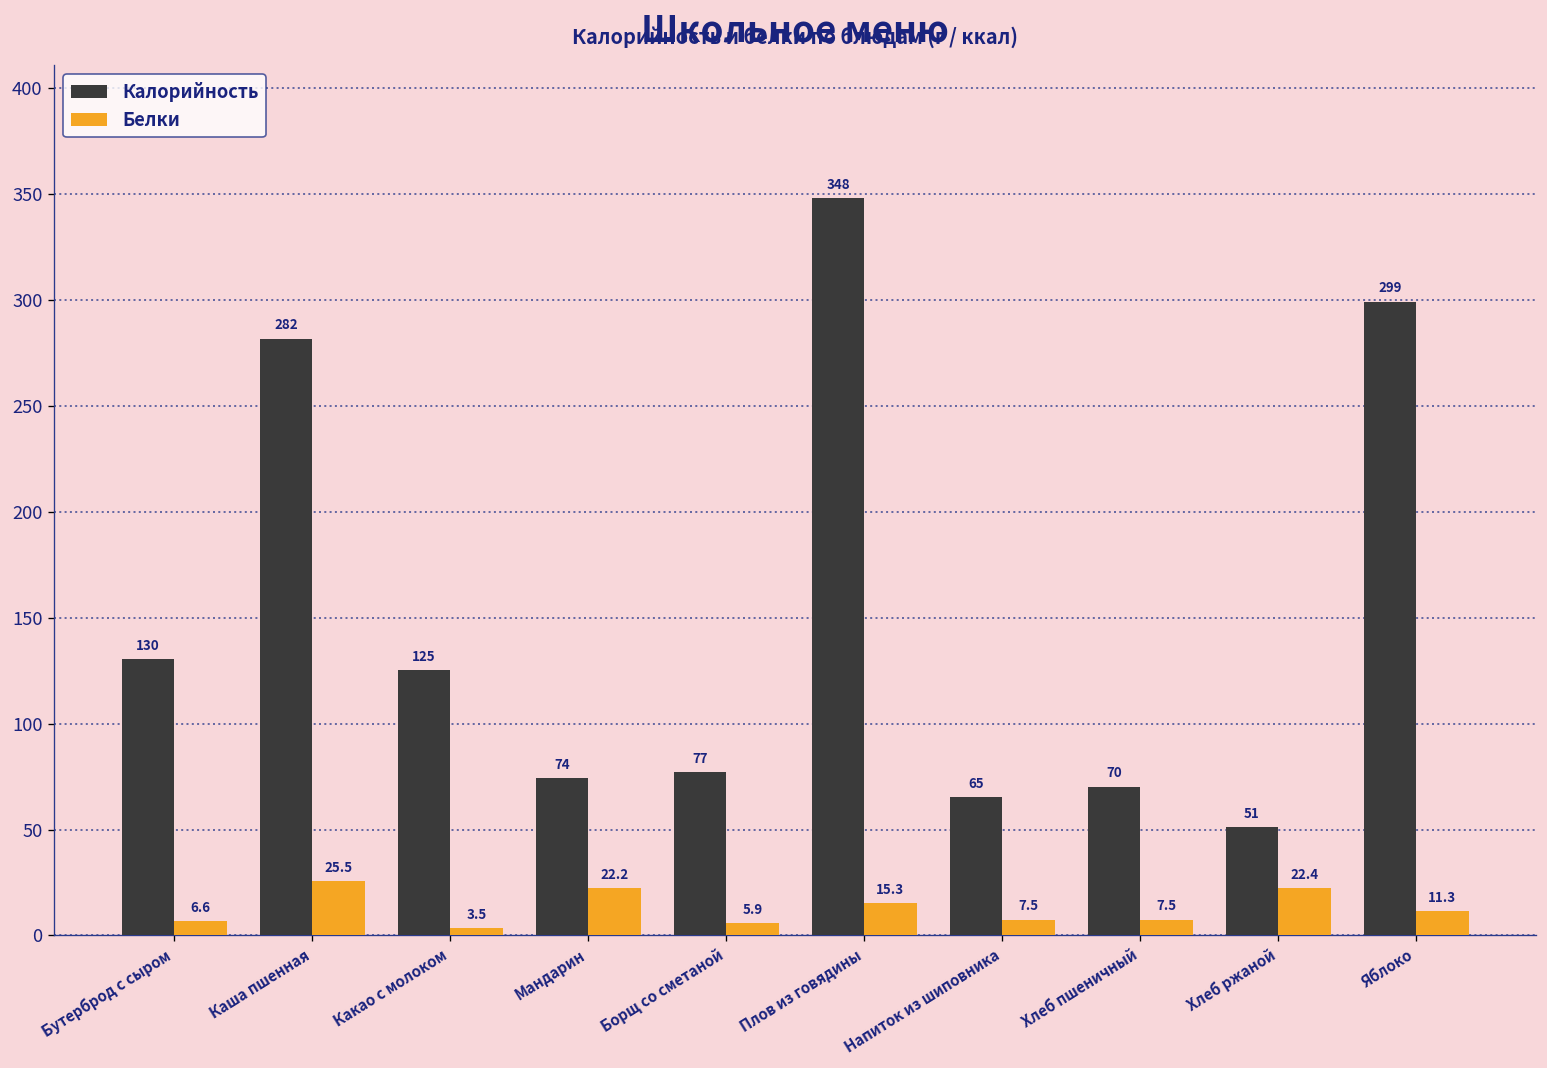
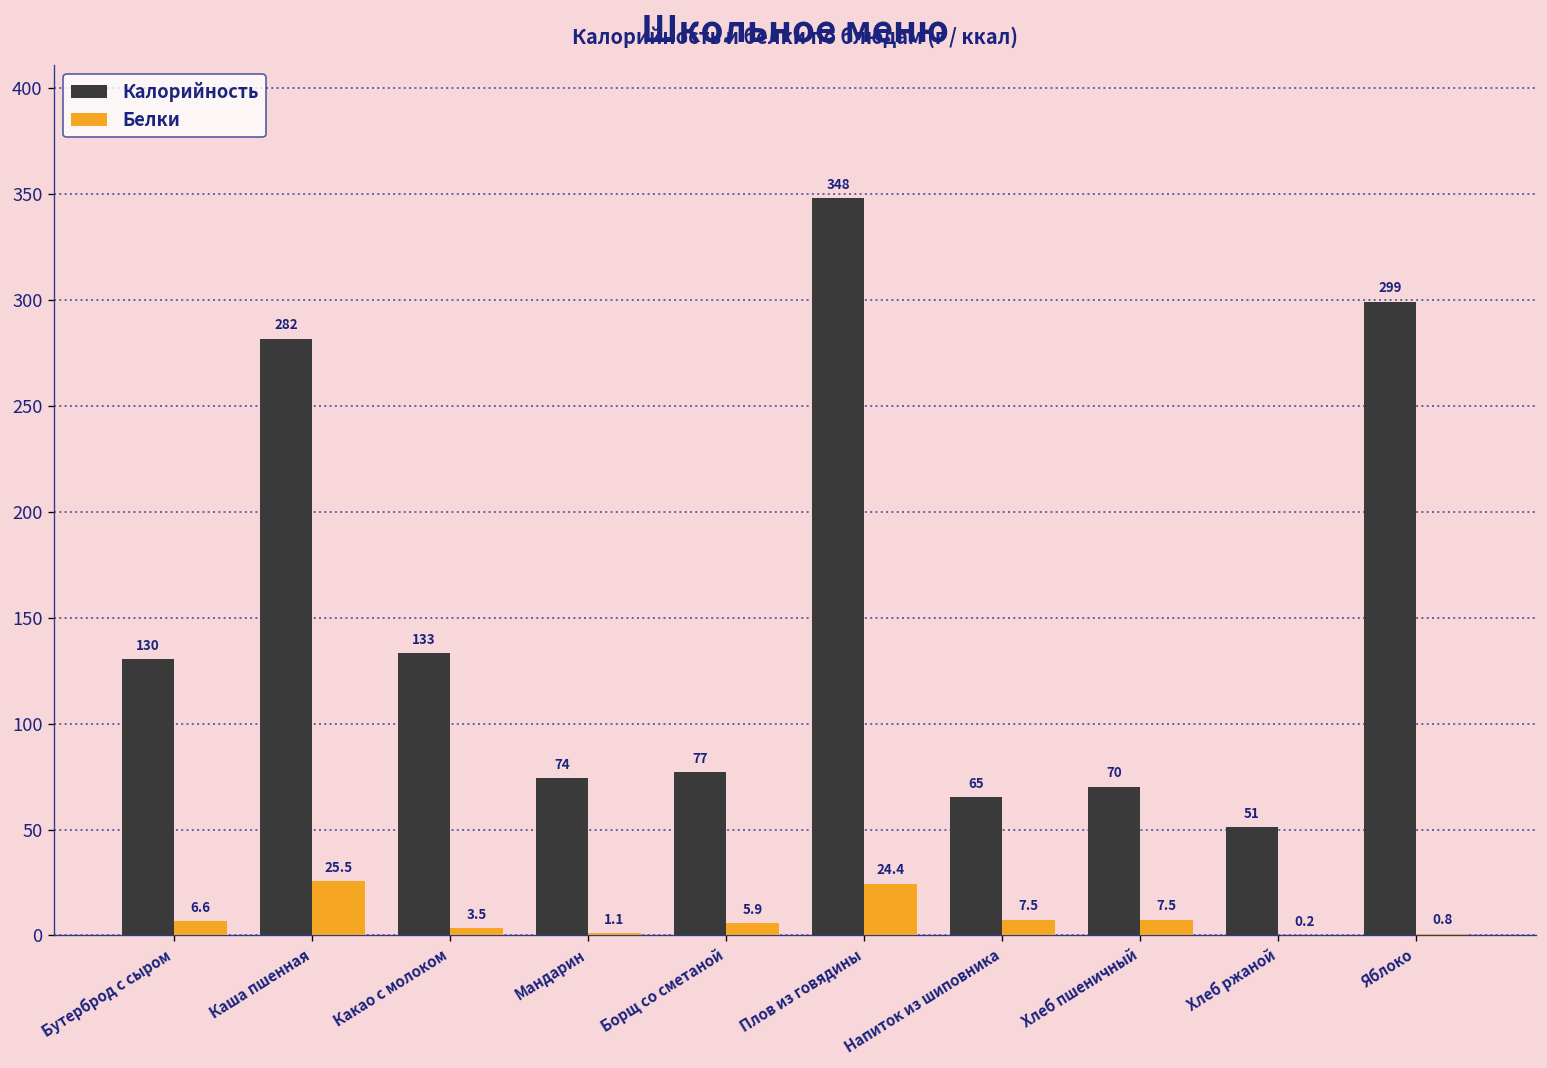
  {
    "Калорийность": {
      "Бутерброд с сыром": 130,
      "Каша пшенная": 282,
-     "Какао с молоком": 125,
+     "Какао с молоком": 133,
      "Мандарин": 74,
      "Борщ со сметаной": 77,
      "Плов из говядины": 348,
      "Напиток из шиповника": 65,
      "Хлеб пшеничный": 70,
      "Хлеб ржаной": 51,
      "Яблоко": 299
    },
    "Белки": {
      "Бутерброд с сыром": 6.6,
      "Каша пшенная": 25.5,
      "Какао с молоком": 3.5,
-     "Мандарин": 22.2,
+     "Мандарин": 1.1,
      "Борщ со сметаной": 5.9,
-     "Плов из говядины": 15.3,
+     "Плов из говядины": 24.4,
      "Напиток из шиповника": 7.5,
      "Хлеб пшеничный": 7.5,
-     "Хлеб ржаной": 22.4,
-     "Яблоко": 11.3
+     "Хлеб ржаной": 0.2,
+     "Яблоко": 0.8
    }
  }
